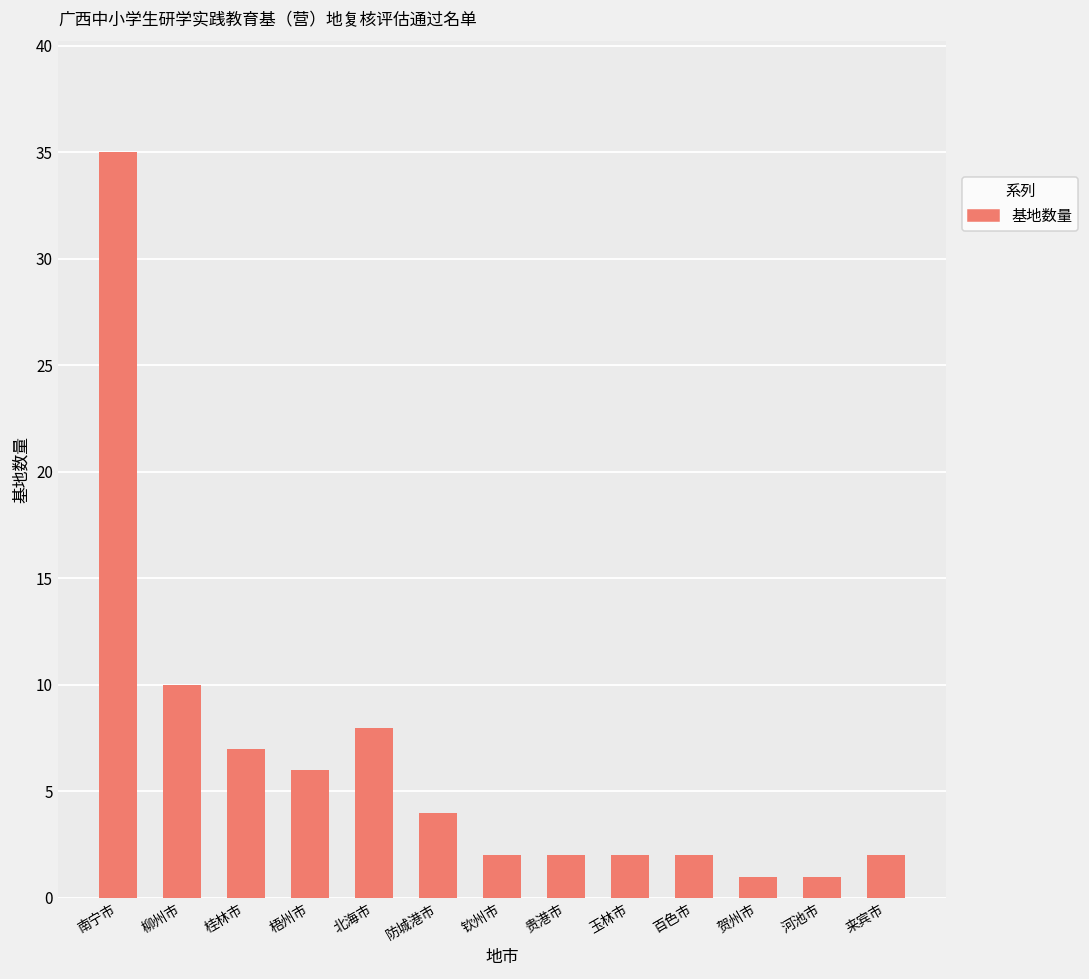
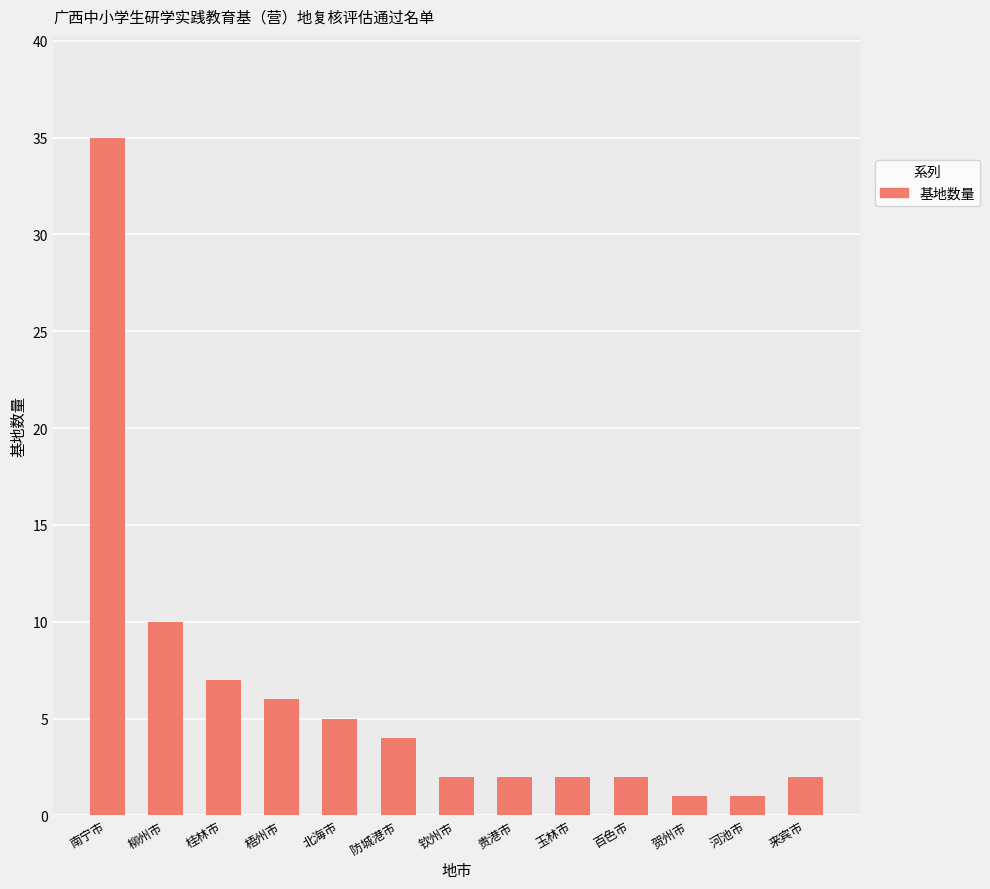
  {
    "南宁市": 35,
    "柳州市": 10,
    "桂林市": 7,
    "梧州市": 6,
-   "北海市": 8,
+   "北海市": 5,
    "防城港市": 4,
    "钦州市": 2,
    "贵港市": 2,
    "玉林市": 2,
    "百色市": 2,
    "贺州市": 1,
    "河池市": 1,
    "来宾市": 2
  }
